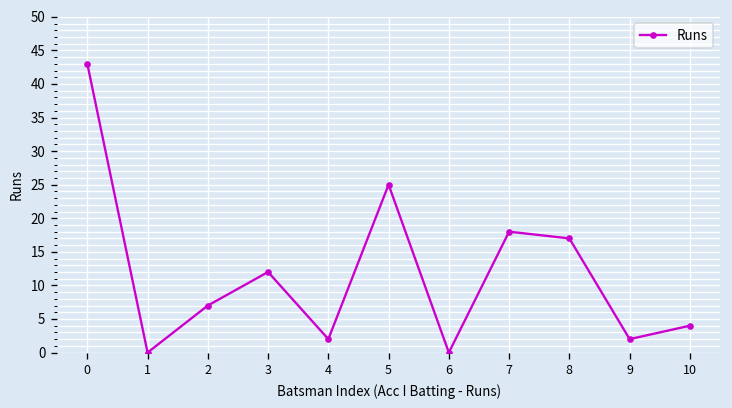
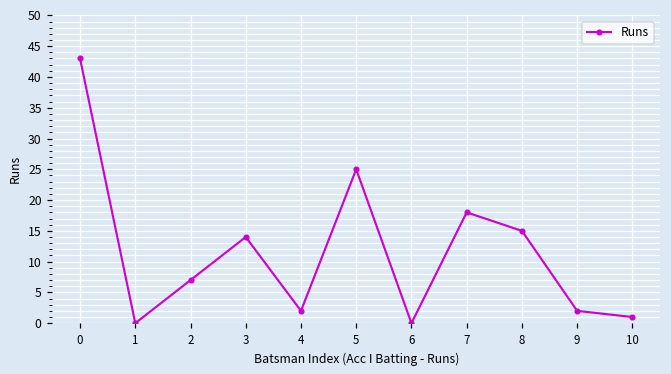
  {
    "0": 43,
    "1": 0,
    "2": 7,
-   "3": 12,
+   "3": 14,
    "4": 2,
    "5": 25,
    "6": 0,
    "7": 18,
-   "8": 17,
+   "8": 15,
    "9": 2,
-   "10": 4
+   "10": 1
  }
